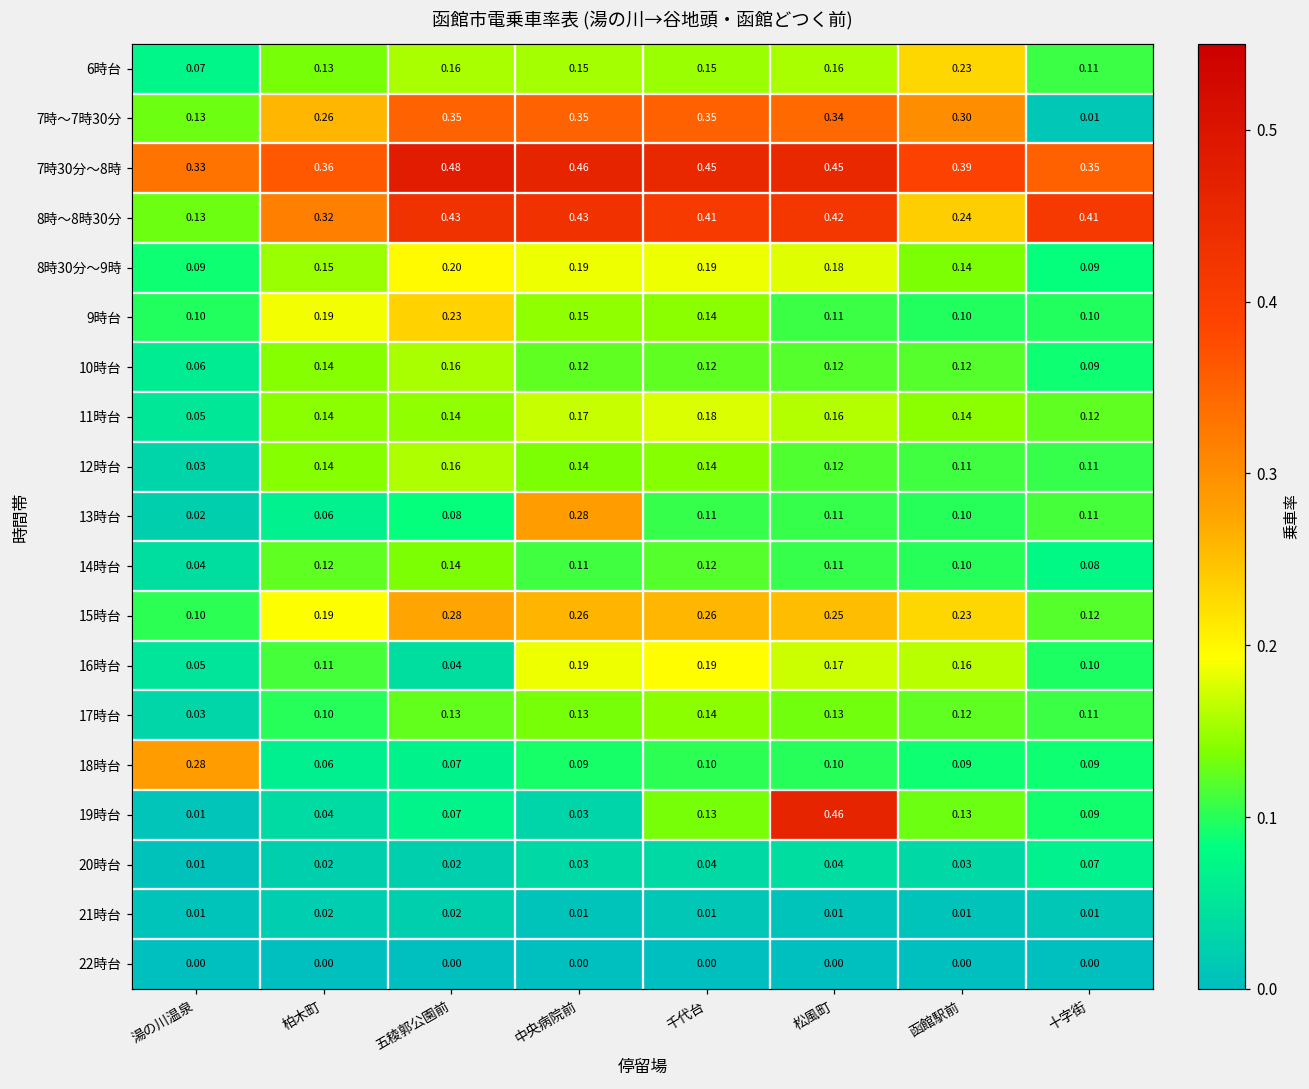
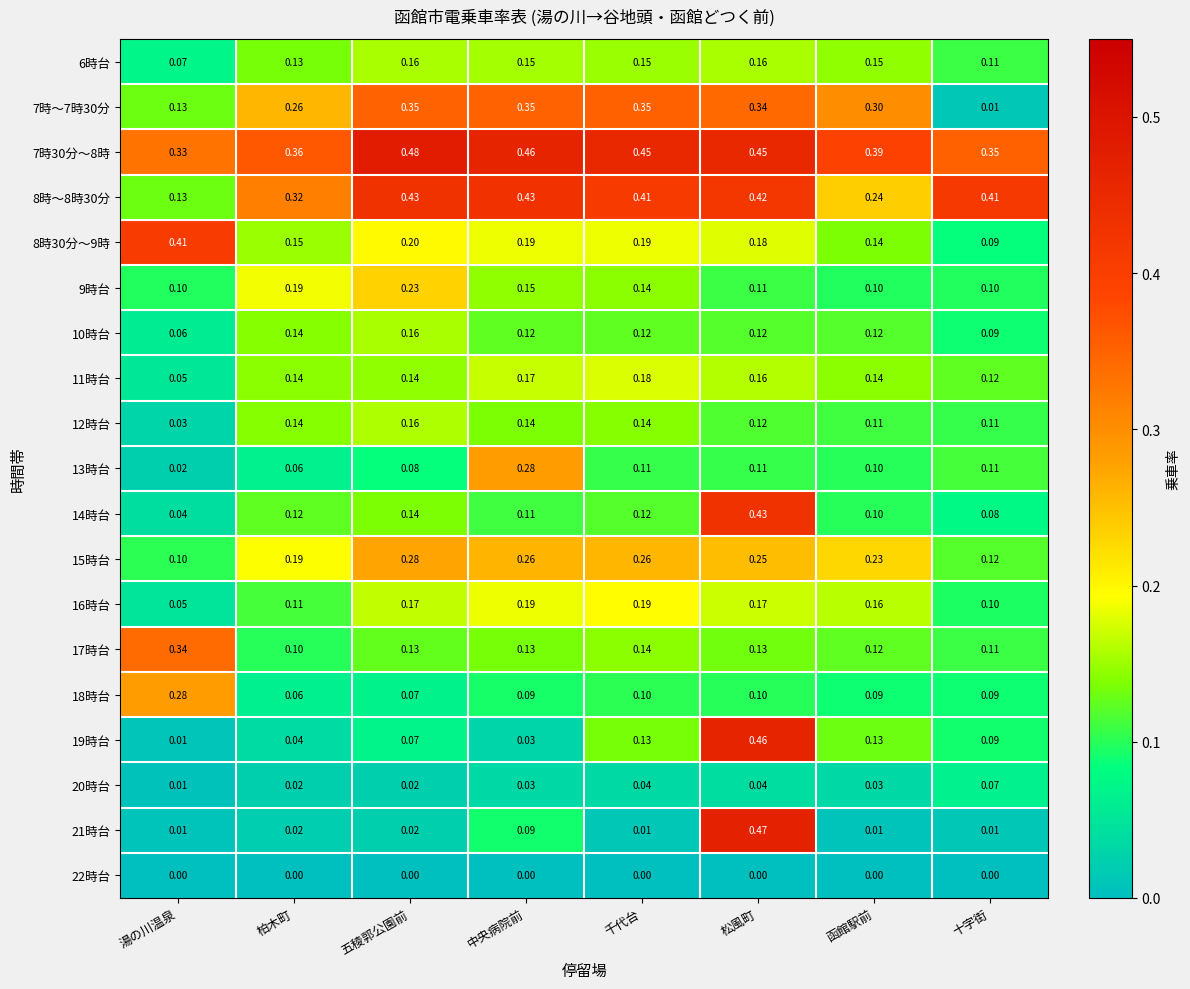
  {
    "6時台": {
      "湯の川温泉": 0.07,
      "柏木町": 0.13,
      "五稜郭公園前": 0.16,
      "中央病院前": 0.15,
      "千代台": 0.15,
      "松風町": 0.16,
-     "函館駅前": 0.23,
+     "函館駅前": 0.15,
      "十字街": 0.11
    },
    "7時～7時30分": {
      "湯の川温泉": 0.13,
      "柏木町": 0.26,
      "五稜郭公園前": 0.35,
      "中央病院前": 0.35,
      "千代台": 0.35,
      "松風町": 0.34,
      "函館駅前": 0.30,
      "十字街": 0.01
    },
    "7時30分～8時": {
      "湯の川温泉": 0.33,
      "柏木町": 0.36,
      "五稜郭公園前": 0.48,
      "中央病院前": 0.46,
      "千代台": 0.45,
      "松風町": 0.45,
      "函館駅前": 0.39,
      "十字街": 0.35
    },
    "8時～8時30分": {
      "湯の川温泉": 0.13,
      "柏木町": 0.32,
      "五稜郭公園前": 0.43,
      "中央病院前": 0.43,
      "千代台": 0.41,
      "松風町": 0.42,
      "函館駅前": 0.24,
      "十字街": 0.41
    },
    "8時30分～9時": {
-     "湯の川温泉": 0.09,
+     "湯の川温泉": 0.41,
      "柏木町": 0.15,
      "五稜郭公園前": 0.20,
      "中央病院前": 0.19,
      "千代台": 0.19,
      "松風町": 0.18,
      "函館駅前": 0.14,
      "十字街": 0.09
    },
    "9時台": {
      "湯の川温泉": 0.10,
      "柏木町": 0.19,
      "五稜郭公園前": 0.23,
      "中央病院前": 0.15,
      "千代台": 0.14,
      "松風町": 0.11,
      "函館駅前": 0.10,
      "十字街": 0.10
    },
    "10時台": {
      "湯の川温泉": 0.06,
      "柏木町": 0.14,
      "五稜郭公園前": 0.16,
      "中央病院前": 0.12,
      "千代台": 0.12,
      "松風町": 0.12,
      "函館駅前": 0.12,
      "十字街": 0.09
    },
    "11時台": {
      "湯の川温泉": 0.05,
      "柏木町": 0.14,
      "五稜郭公園前": 0.14,
      "中央病院前": 0.17,
      "千代台": 0.18,
      "松風町": 0.16,
      "函館駅前": 0.14,
      "十字街": 0.12
    },
    "12時台": {
      "湯の川温泉": 0.03,
      "柏木町": 0.14,
      "五稜郭公園前": 0.16,
      "中央病院前": 0.14,
      "千代台": 0.14,
      "松風町": 0.12,
      "函館駅前": 0.11,
      "十字街": 0.11
    },
    "13時台": {
      "湯の川温泉": 0.02,
      "柏木町": 0.06,
      "五稜郭公園前": 0.08,
      "中央病院前": 0.28,
      "千代台": 0.11,
      "松風町": 0.11,
      "函館駅前": 0.10,
      "十字街": 0.11
    },
    "14時台": {
      "湯の川温泉": 0.04,
      "柏木町": 0.12,
      "五稜郭公園前": 0.14,
      "中央病院前": 0.11,
      "千代台": 0.12,
-     "松風町": 0.11,
+     "松風町": 0.43,
      "函館駅前": 0.10,
      "十字街": 0.08
    },
    "15時台": {
      "湯の川温泉": 0.10,
      "柏木町": 0.19,
      "五稜郭公園前": 0.28,
      "中央病院前": 0.26,
      "千代台": 0.26,
      "松風町": 0.25,
      "函館駅前": 0.23,
      "十字街": 0.12
    },
    "16時台": {
      "湯の川温泉": 0.05,
      "柏木町": 0.11,
-     "五稜郭公園前": 0.04,
+     "五稜郭公園前": 0.17,
      "中央病院前": 0.19,
      "千代台": 0.19,
      "松風町": 0.17,
      "函館駅前": 0.16,
      "十字街": 0.10
    },
    "17時台": {
-     "湯の川温泉": 0.03,
+     "湯の川温泉": 0.34,
      "柏木町": 0.10,
      "五稜郭公園前": 0.13,
      "中央病院前": 0.13,
      "千代台": 0.14,
      "松風町": 0.13,
      "函館駅前": 0.12,
      "十字街": 0.11
    },
    "18時台": {
      "湯の川温泉": 0.28,
      "柏木町": 0.06,
      "五稜郭公園前": 0.07,
      "中央病院前": 0.09,
      "千代台": 0.10,
      "松風町": 0.10,
      "函館駅前": 0.09,
      "十字街": 0.09
    },
    "19時台": {
      "湯の川温泉": 0.01,
      "柏木町": 0.04,
      "五稜郭公園前": 0.07,
      "中央病院前": 0.03,
      "千代台": 0.13,
      "松風町": 0.46,
      "函館駅前": 0.13,
      "十字街": 0.09
    },
    "20時台": {
      "湯の川温泉": 0.01,
      "柏木町": 0.02,
      "五稜郭公園前": 0.02,
      "中央病院前": 0.03,
      "千代台": 0.04,
      "松風町": 0.04,
      "函館駅前": 0.03,
      "十字街": 0.07
    },
    "21時台": {
      "湯の川温泉": 0.01,
      "柏木町": 0.02,
      "五稜郭公園前": 0.02,
-     "中央病院前": 0.01,
+     "中央病院前": 0.09,
      "千代台": 0.01,
-     "松風町": 0.01,
+     "松風町": 0.47,
      "函館駅前": 0.01,
      "十字街": 0.01
    },
    "22時台": {
      "湯の川温泉": 0.00,
      "柏木町": 0.00,
      "五稜郭公園前": 0.00,
      "中央病院前": 0.00,
      "千代台": 0.00,
      "松風町": 0.00,
      "函館駅前": 0.00,
      "十字街": 0.00
    }
  }
